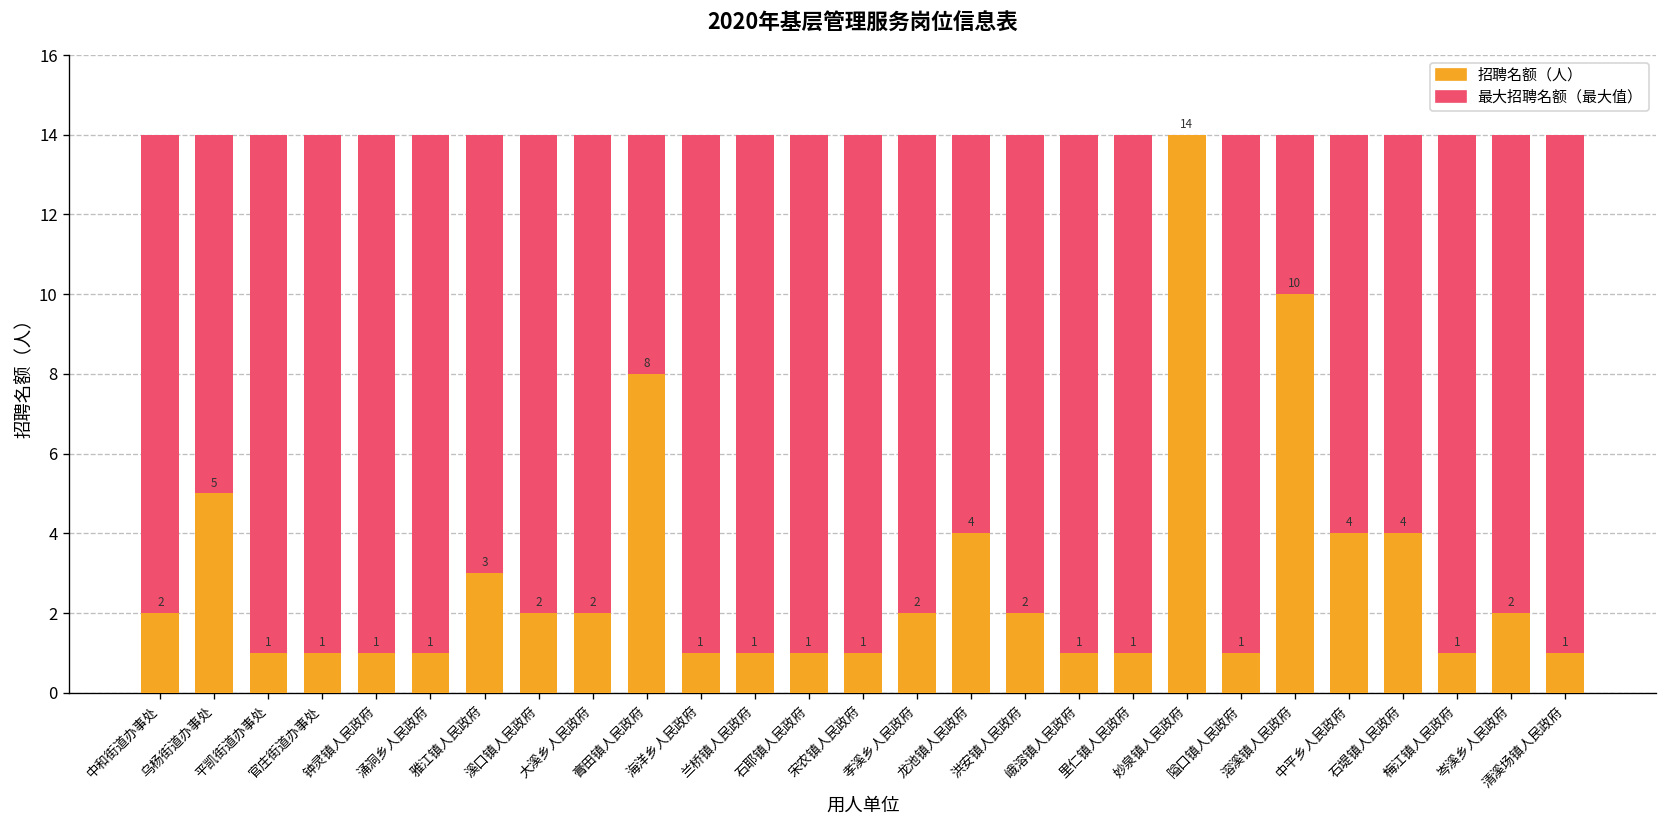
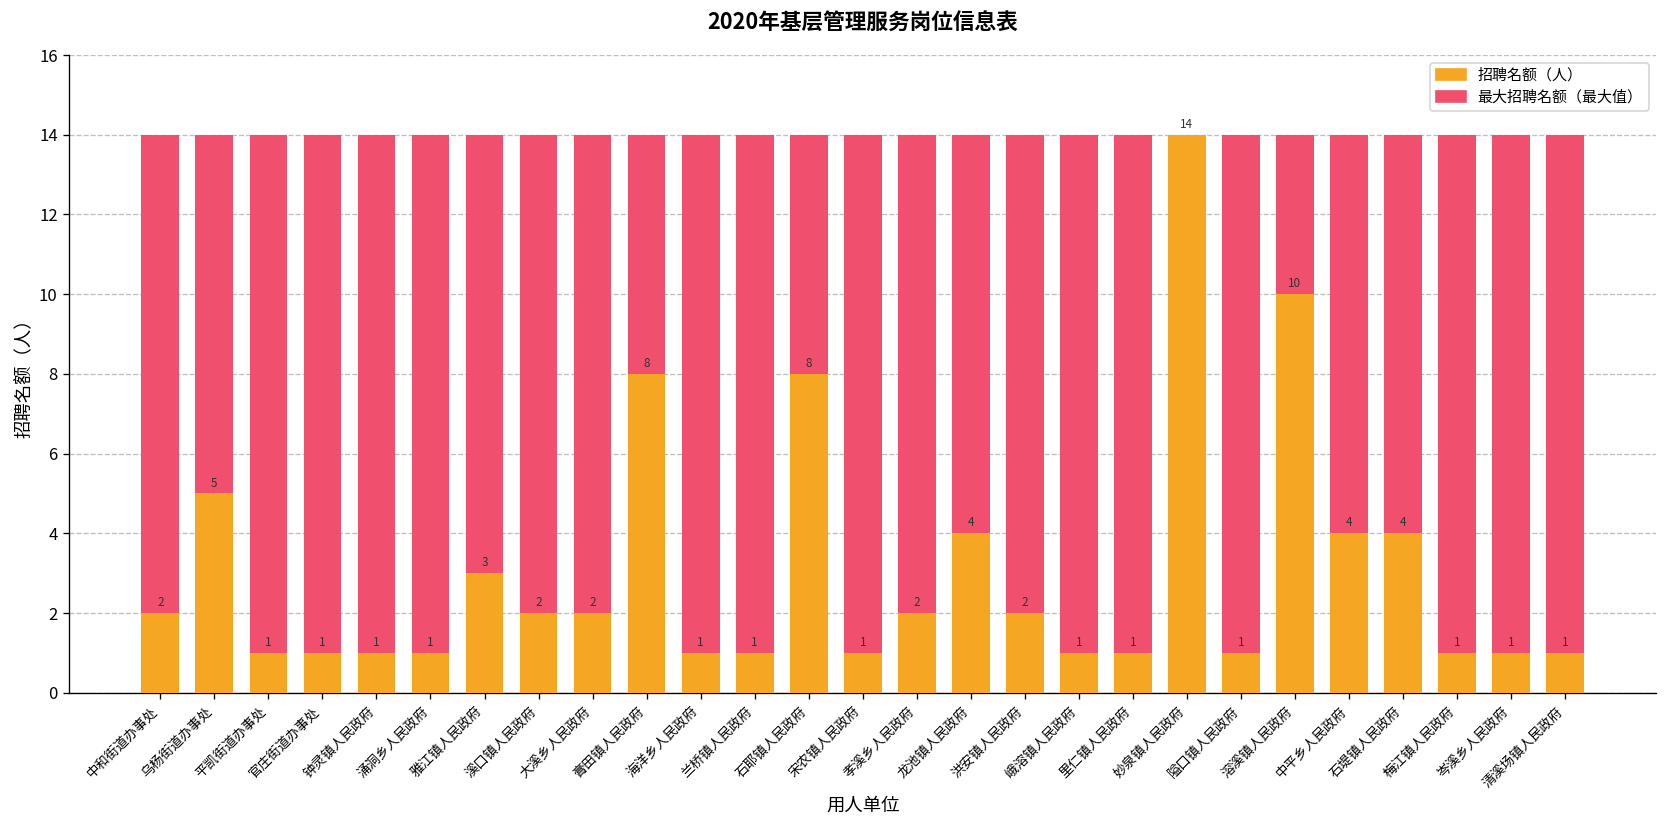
  {
    "最大招聘名额（最大值）": {
      "妙泉镇人民政府": 14
    },
    "招聘名额（人）": {
-     "石耶镇人民政府": 1,
+     "石耶镇人民政府": 8,
      "妙泉镇人民政府": 14,
-     "岑溪乡人民政府": 2
+     "岑溪乡人民政府": 1
    }
  }
